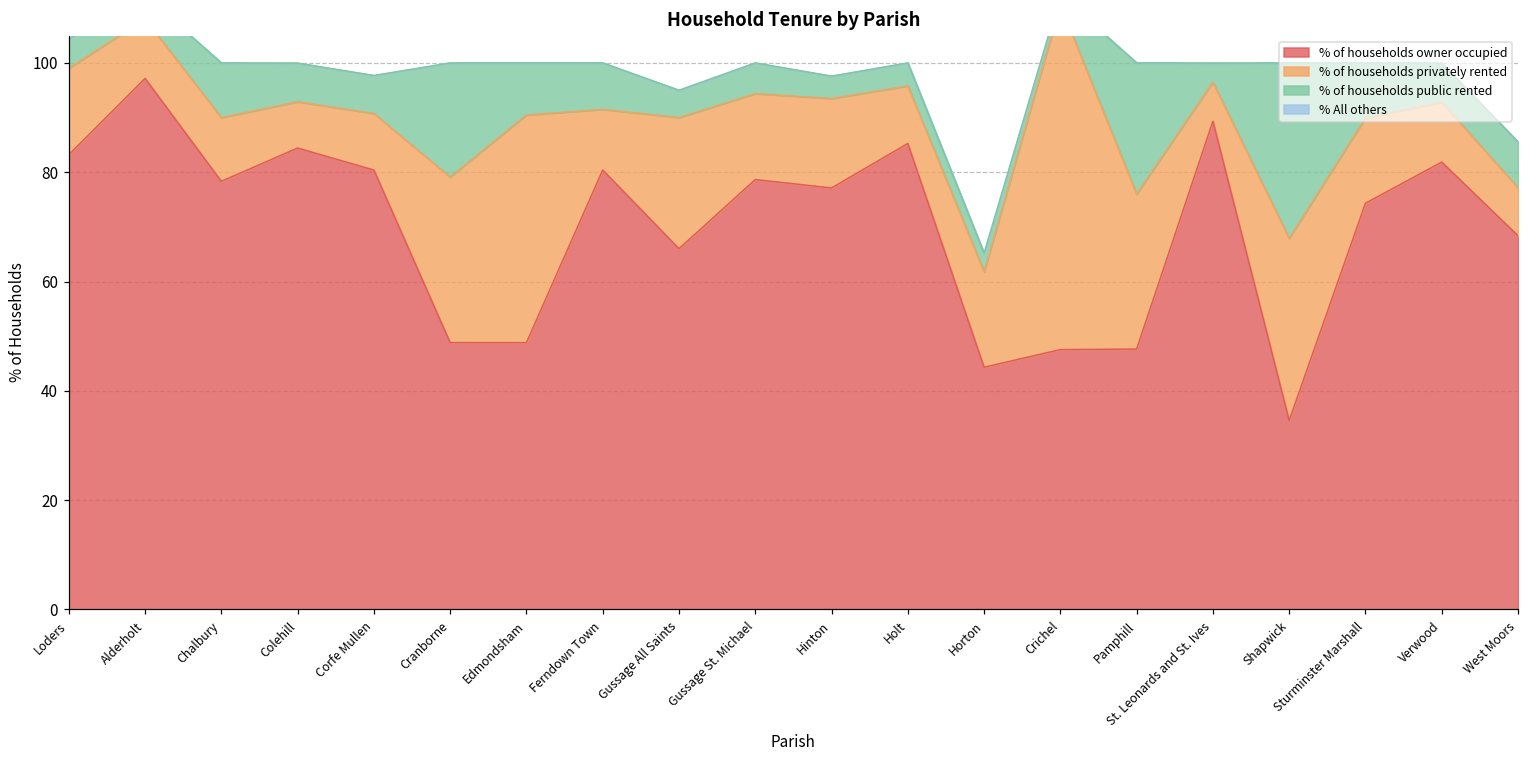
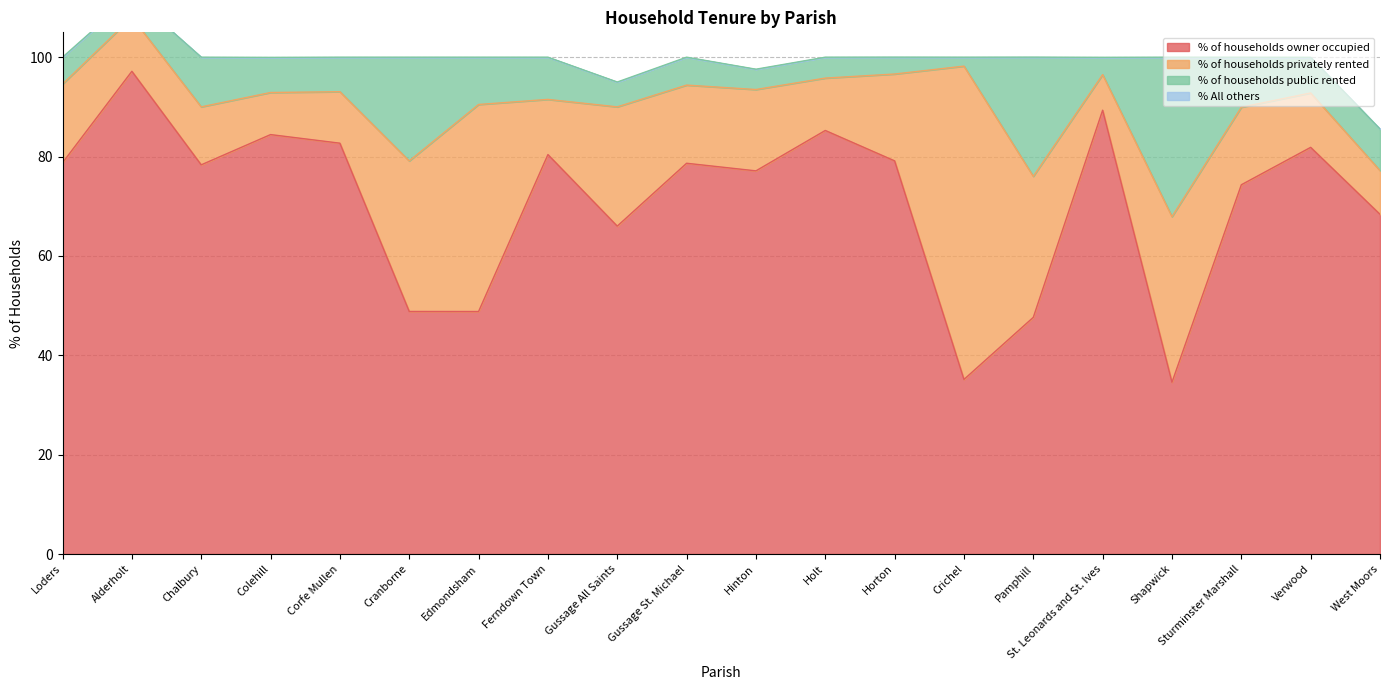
  {
    "% of households owner occupied": {
-     "Loders": 83,
+     "Loders": 79,
      "Alderholt": 97,
      "Chalbury": 78,
      "Colehill": 84,
-     "Corfe Mullen": 80,
+     "Corfe Mullen": 83,
      "Cranborne": 49,
      "Edmondsham": 49,
      "Ferndown Town": 80,
      "Gussage All Saints": 66,
      "Gussage St. Michael": 79,
      "Hinton": 77,
      "Holt": 85,
-     "Horton": 44,
-     "Crichel": 48,
+     "Horton": 79,
+     "Crichel": 35,
      "Pamphill": 48,
      "St. Leonards and St. Ives": 89,
      "Shapwick": 35,
      "Sturminster Marshall": 74,
      "Verwood": 82,
      "West Moors": 68
    },
    "% of households privately rented": {
      "Loders": 16,
      "Chalbury": 12,
      "Colehill": 8,
      "Corfe Mullen": 10,
      "Cranborne": 30,
      "Edmondsham": 42,
      "Ferndown Town": 11,
      "Gussage All Saints": 24,
      "Gussage St. Michael": 16,
      "Hinton": 16,
      "Holt": 11,
      "Horton": 17,
      "Pamphill": 28,
      "St. Leonards and St. Ives": 7,
      "Shapwick": 33,
      "Sturminster Marshall": 16,
      "West Moors": 9
    },
    "% All others": {
      "Colehill": 7,
      "St. Leonards and St. Ives": 3
    }
  }
